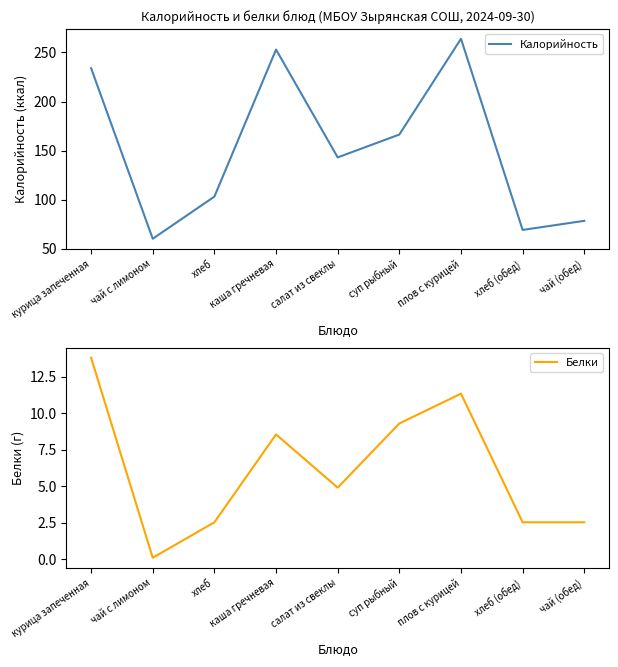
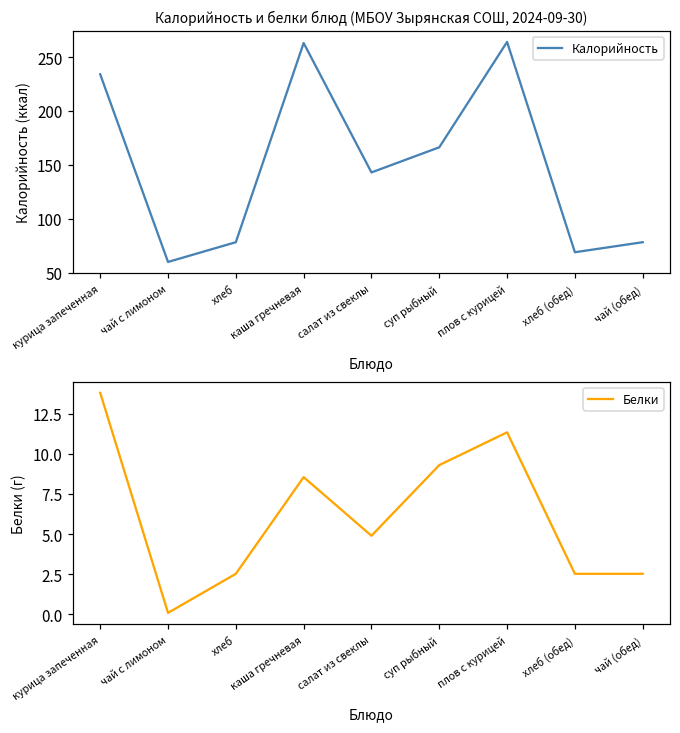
  {
    "Калорийность и белки блюд (МБОУ Зырянская СОШ, 2024-09-30)": {
      "курица запеченная": 230,
      "чай с лимоном": 60,
-     "хлеб": 100,
-     "каша гречневая": 250,
+     "хлеб": 80,
+     "каша гречневая": 260,
      "салат из свеклы": 140,
      "суп рыбный": 170,
      "плов с курицей": 260,
      "хлеб (обед)": 70,
      "чай (обед)": 80
    }
  }
